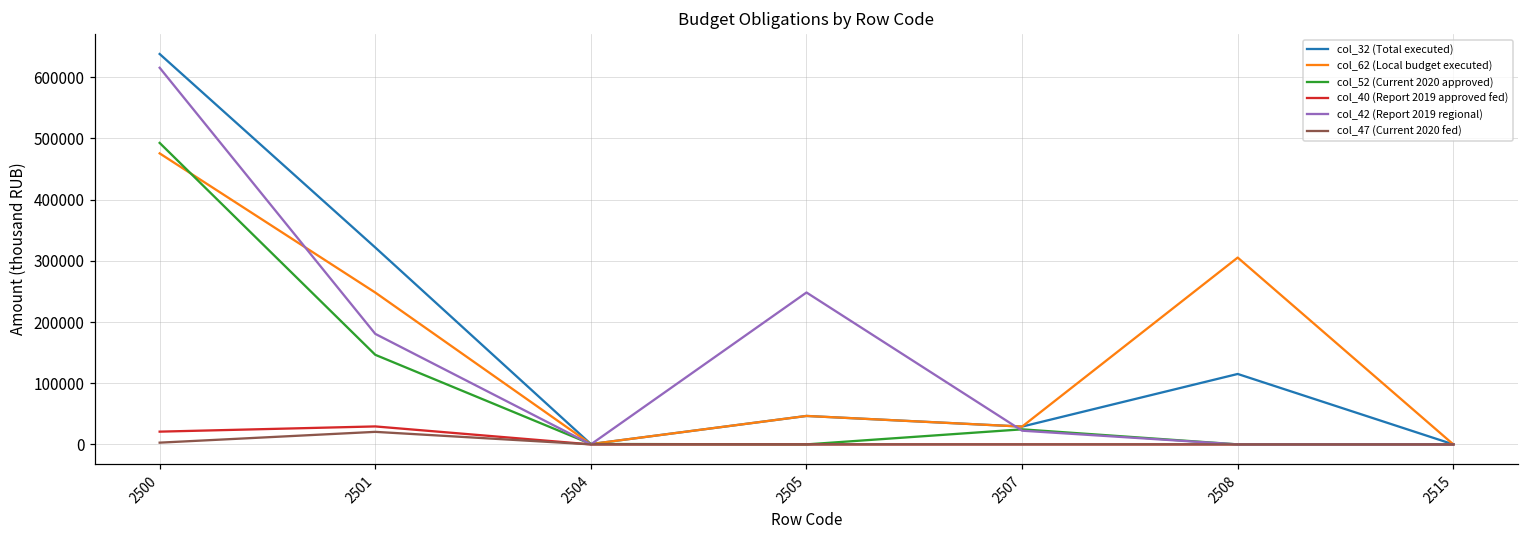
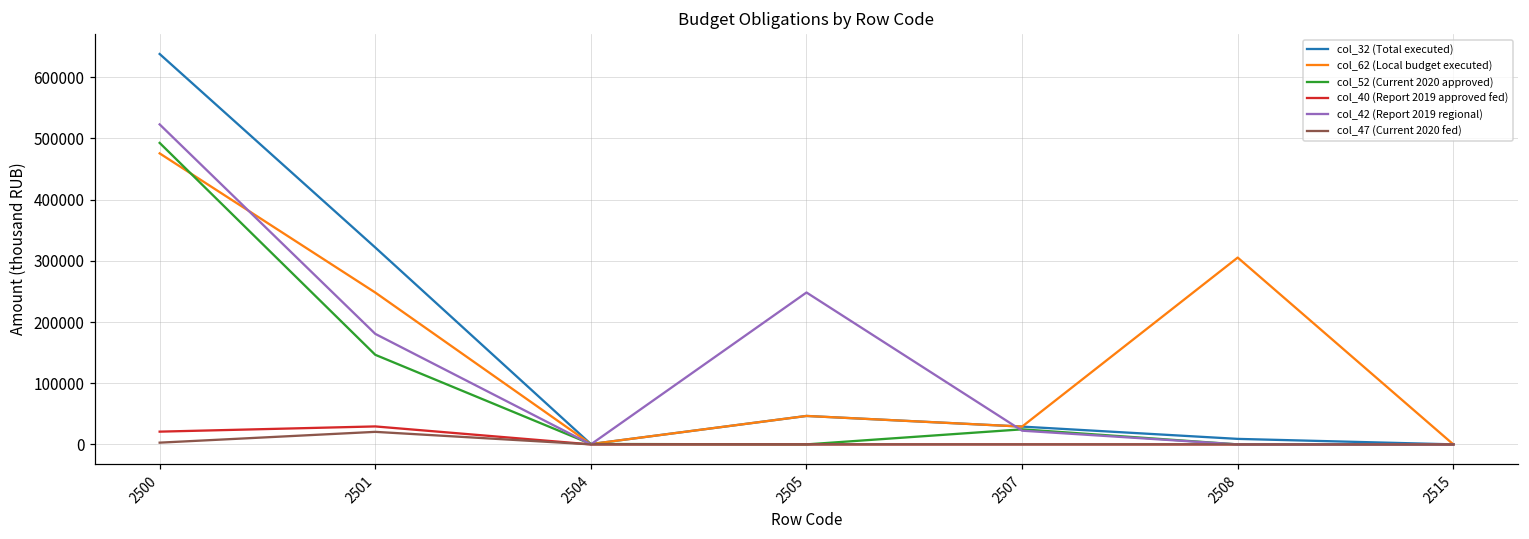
  {
    "col_32 (Total executed)": {
      "2500": 640000,
      "2501": 320000,
-     "2508": 120000
+     "2508": 10000
    },
    "col_62 (Local budget executed)": {
      "2500": 480000,
      "2501": 250000,
      "2508": 310000
    },
    "col_52 (Current 2020 approved)": {
      "2500": 490000,
      "2501": 150000
    },
    "col_40 (Report 2019 approved fed)": {
      "2500": 20000,
      "2501": 30000
    },
    "col_42 (Report 2019 regional)": {
-     "2500": 620000,
+     "2500": 520000,
      "2501": 180000,
      "2505": 250000
    },
    "col_47 (Current 2020 fed)": {
      "2500": 0,
      "2501": 20000
    }
  }
